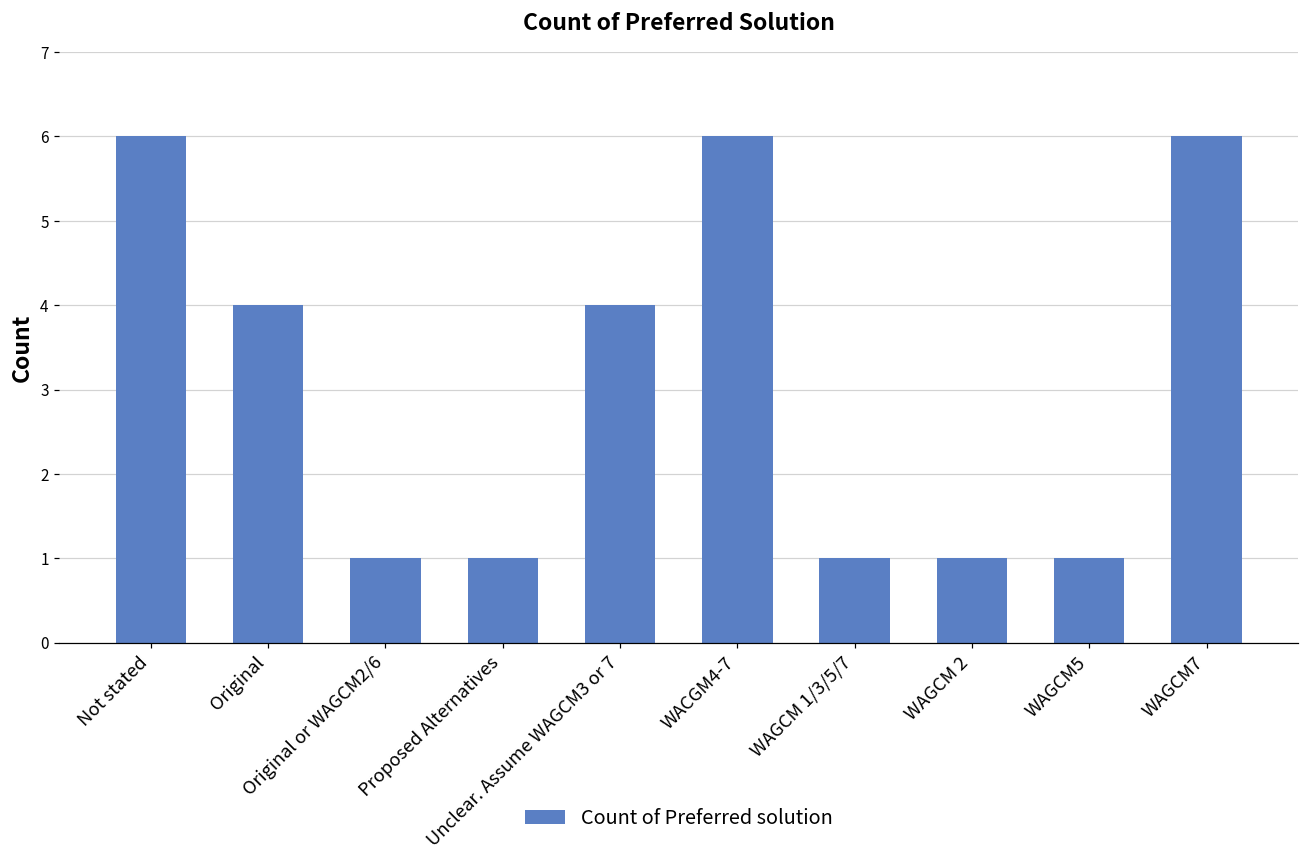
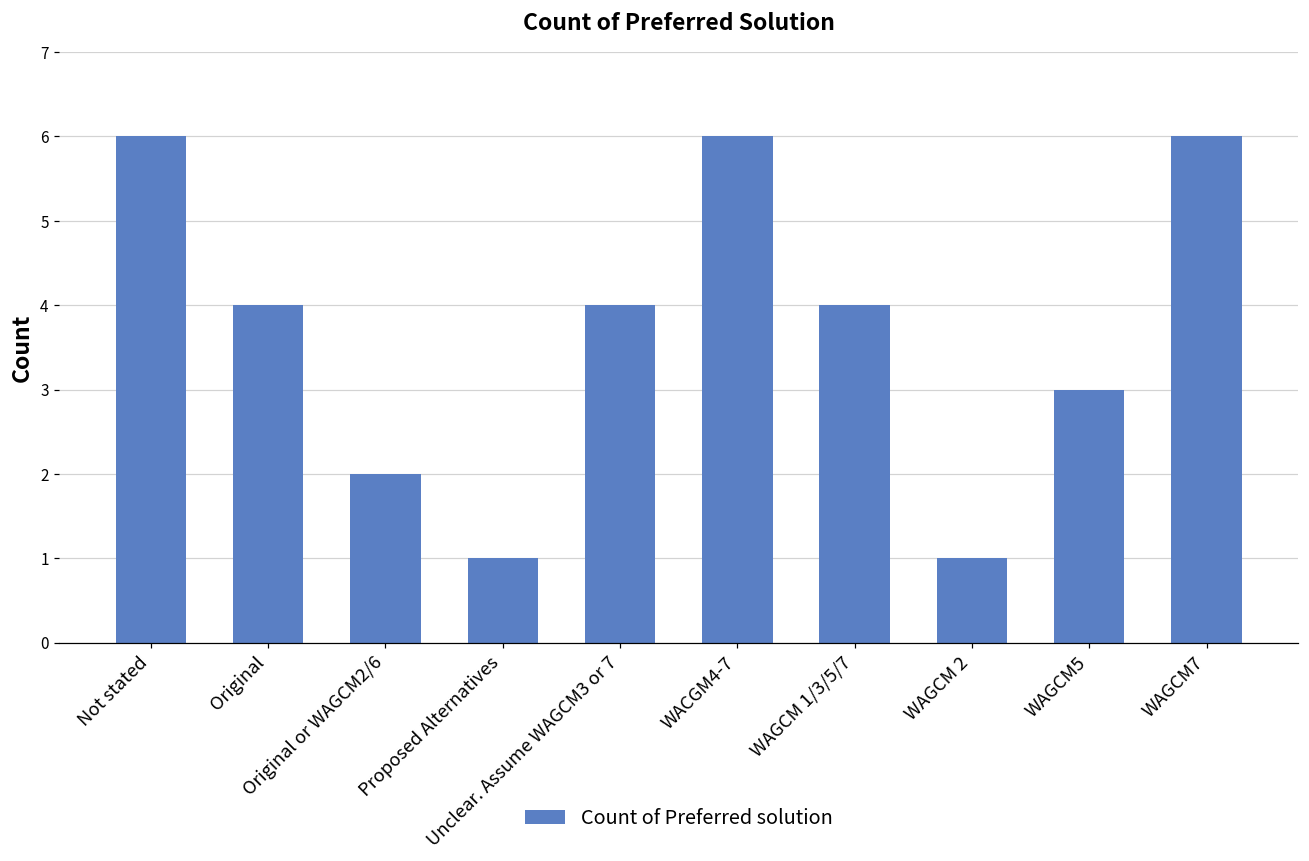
  {
    "Not stated": 6,
    "Original": 4,
-   "Original or WAGCM2/6": 1,
+   "Original or WAGCM2/6": 2,
    "Proposed Alternatives": 1,
    "Unclear. Assume WAGCM3 or 7": 4,
    "WACGM4-7": 6,
-   "WAGCM 1/3/5/7": 1,
+   "WAGCM 1/3/5/7": 4,
    "WAGCM 2": 1,
-   "WAGCM5": 1,
+   "WAGCM5": 3,
    "WAGCM7": 6
  }
